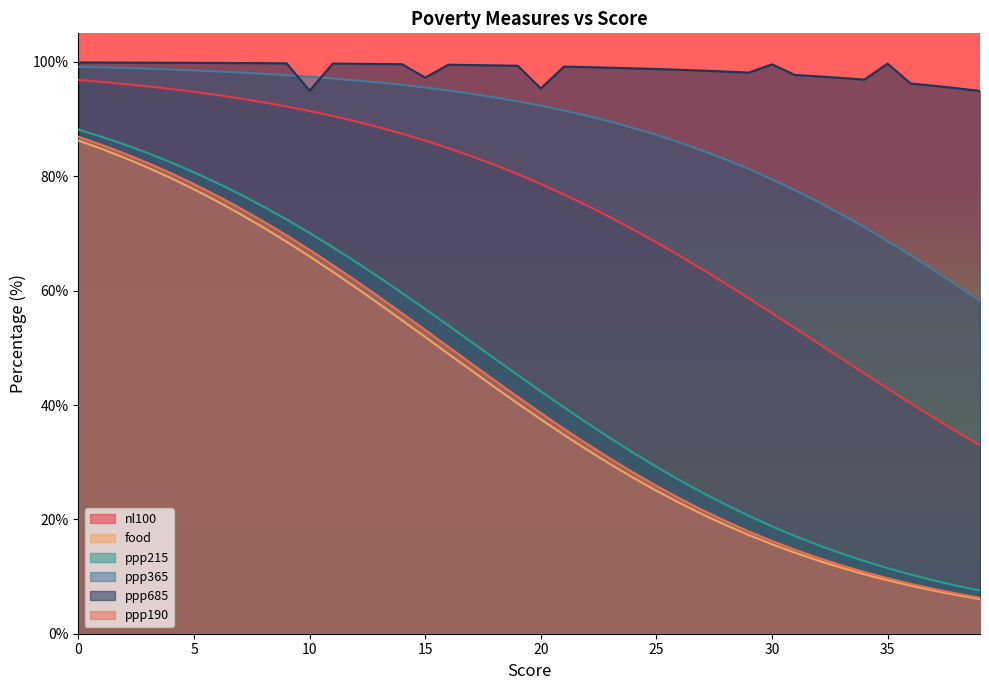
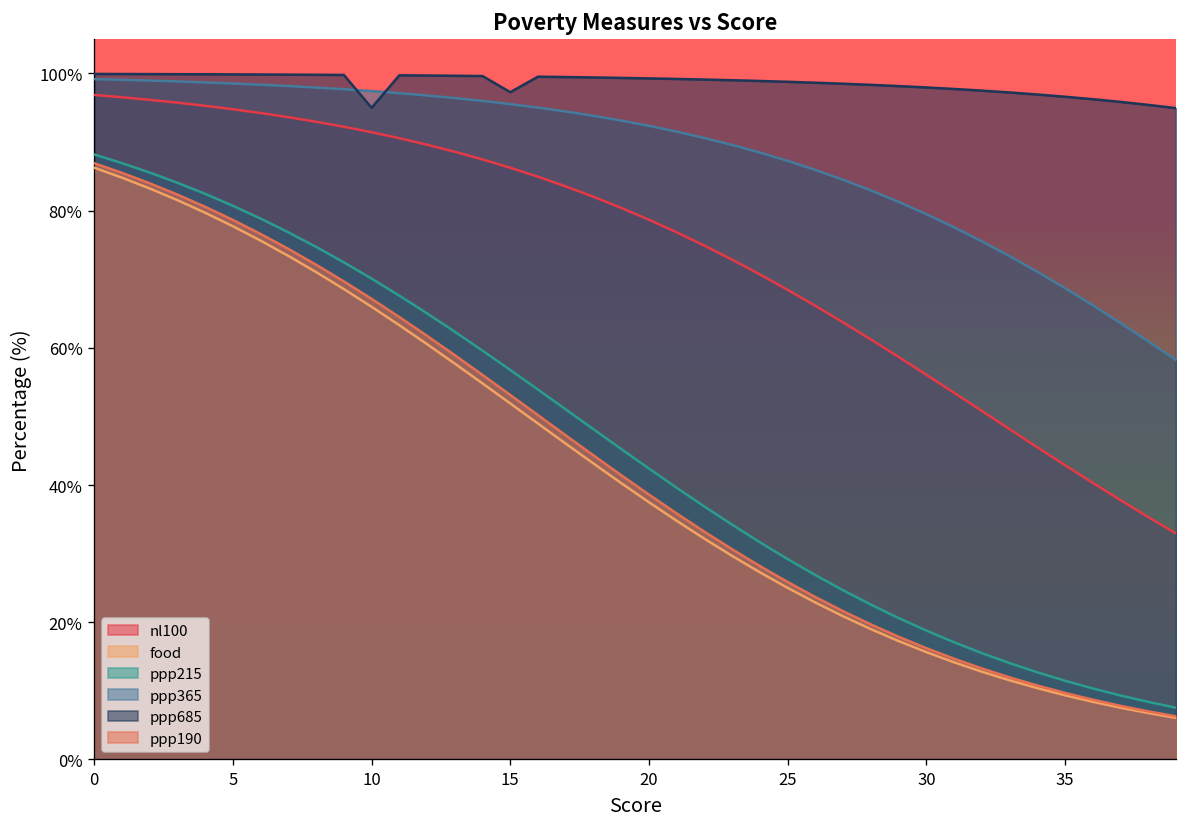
  {
    "ppp685": {
      "0": "100%",
      "5": "100%",
      "10": "95%",
      "15": "97%",
-     "20": "95%",
+     "20": "99%",
      "25": "99%",
-     "30": "100%",
-     "35": "100%"
+     "30": "98%",
+     "35": "97%"
    }
  }
